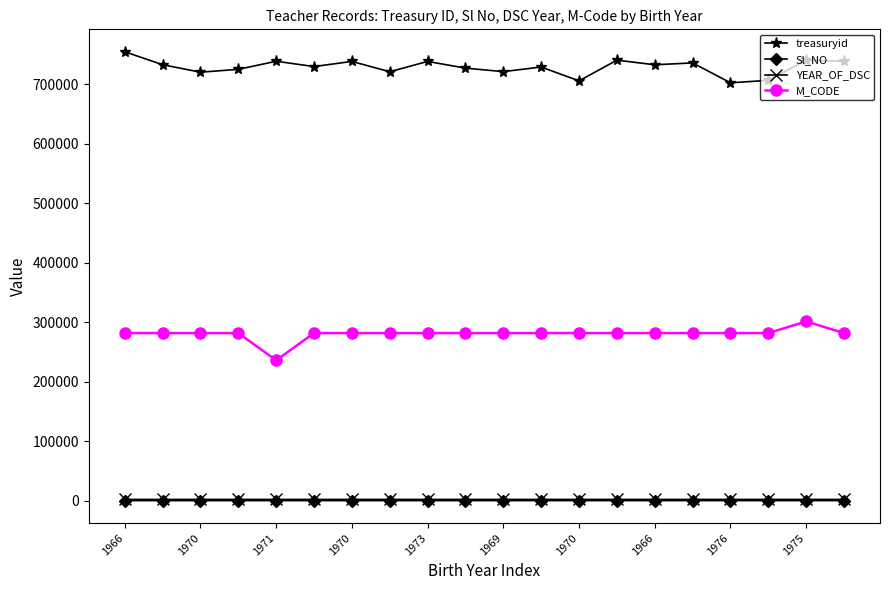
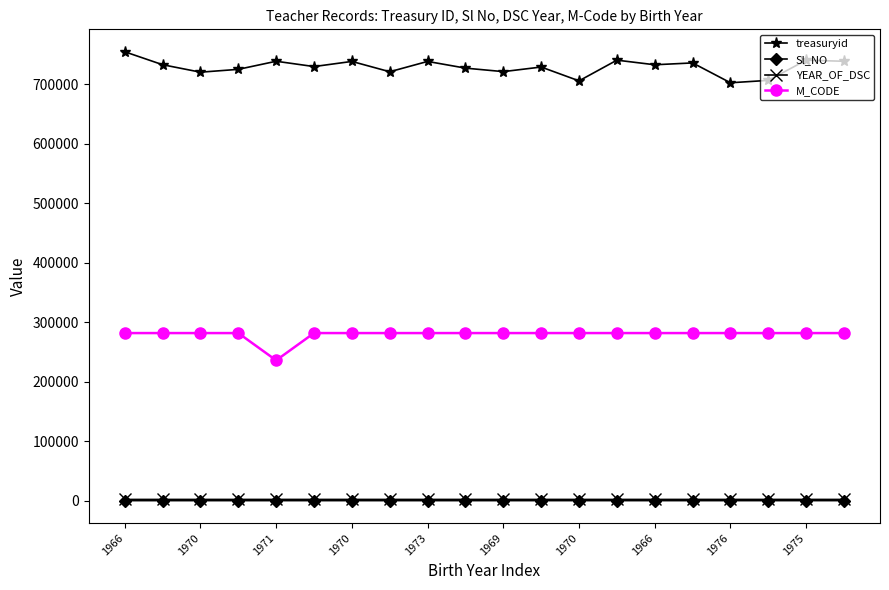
  {
    "M_CODE": {
      "1971": 240000,
      "1976": 280000,
-     "1975": 300000
+     "1975": 280000
    }
  }
